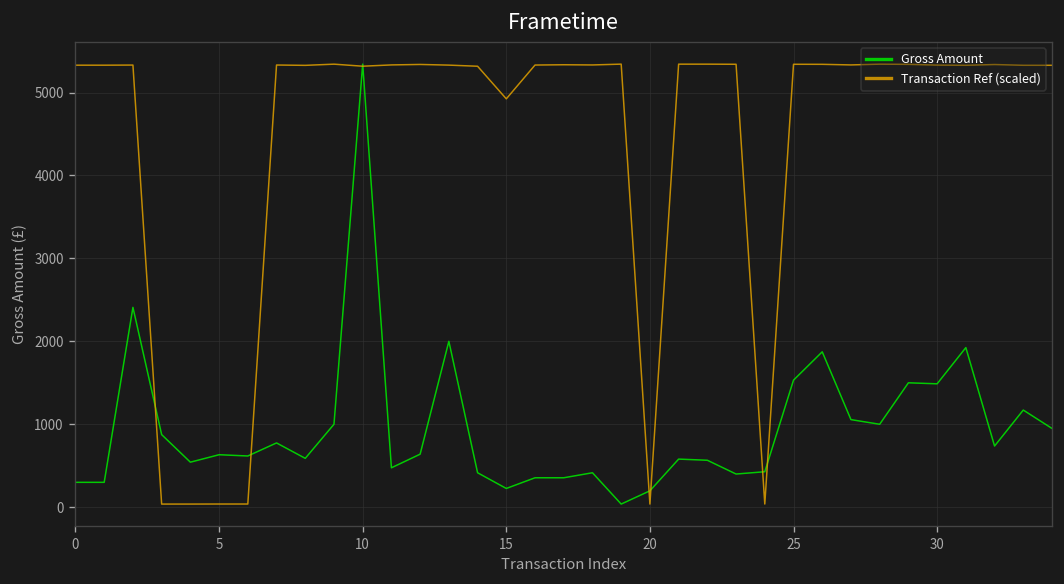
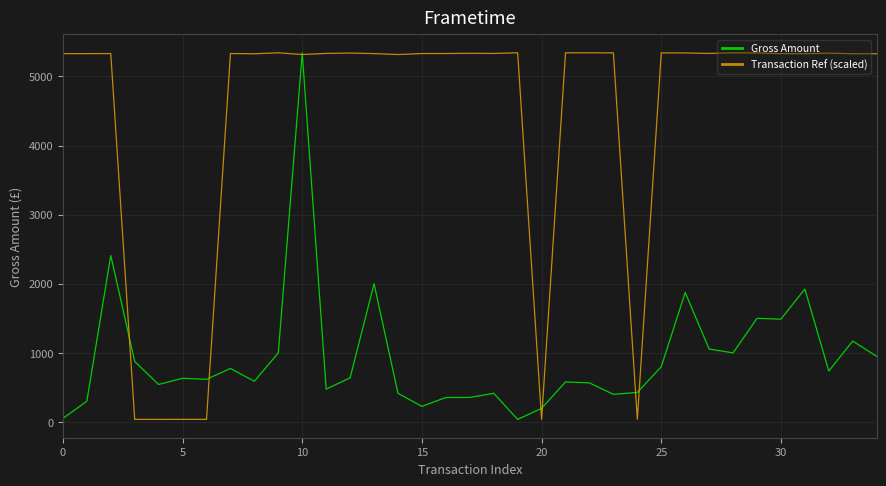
  {
    "Gross Amount": {
-     "0": 300,
+     "0": 100,
      "5": 600,
      "15": 200,
      "20": 200,
-     "25": 1500,
+     "25": 800,
      "30": 1500
    },
    "Transaction Ref (scaled)": {
      "0": 5300,
      "5": 0,
-     "15": 4900,
+     "15": 5300,
      "20": 0,
      "25": 5300
    }
  }
